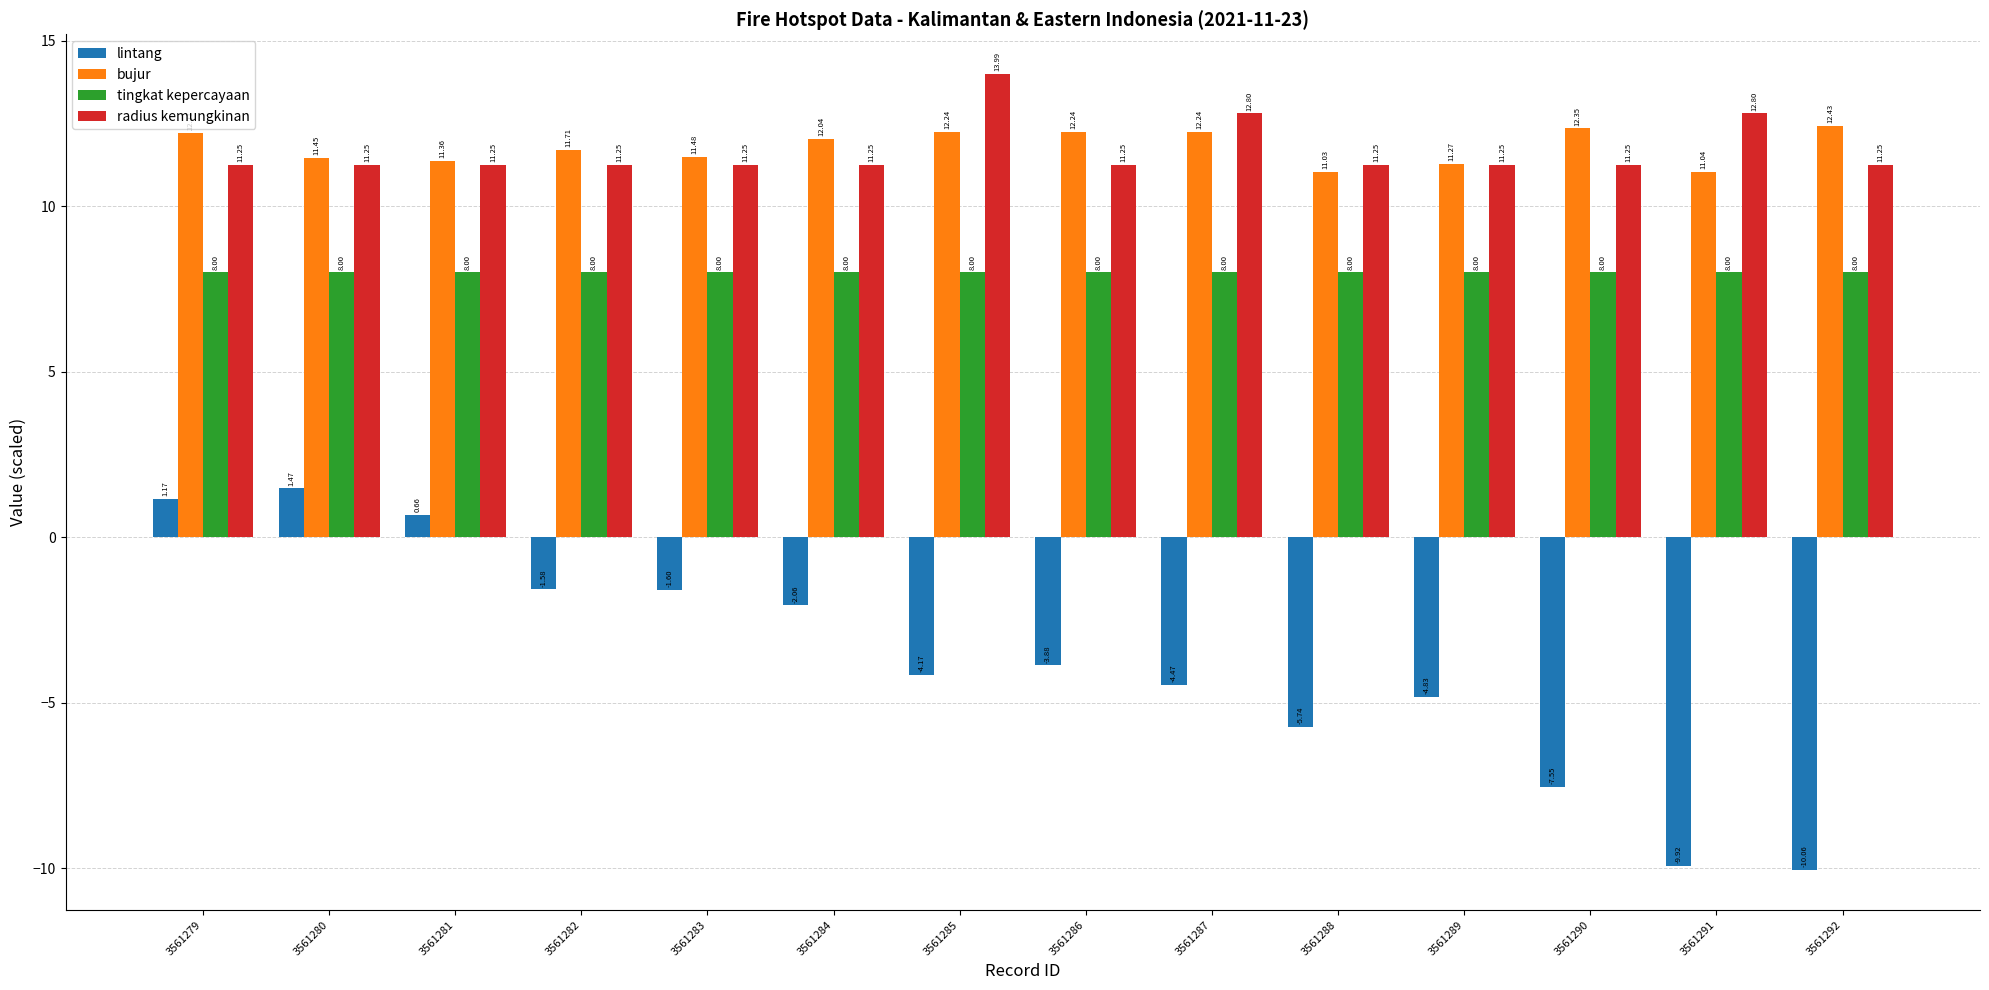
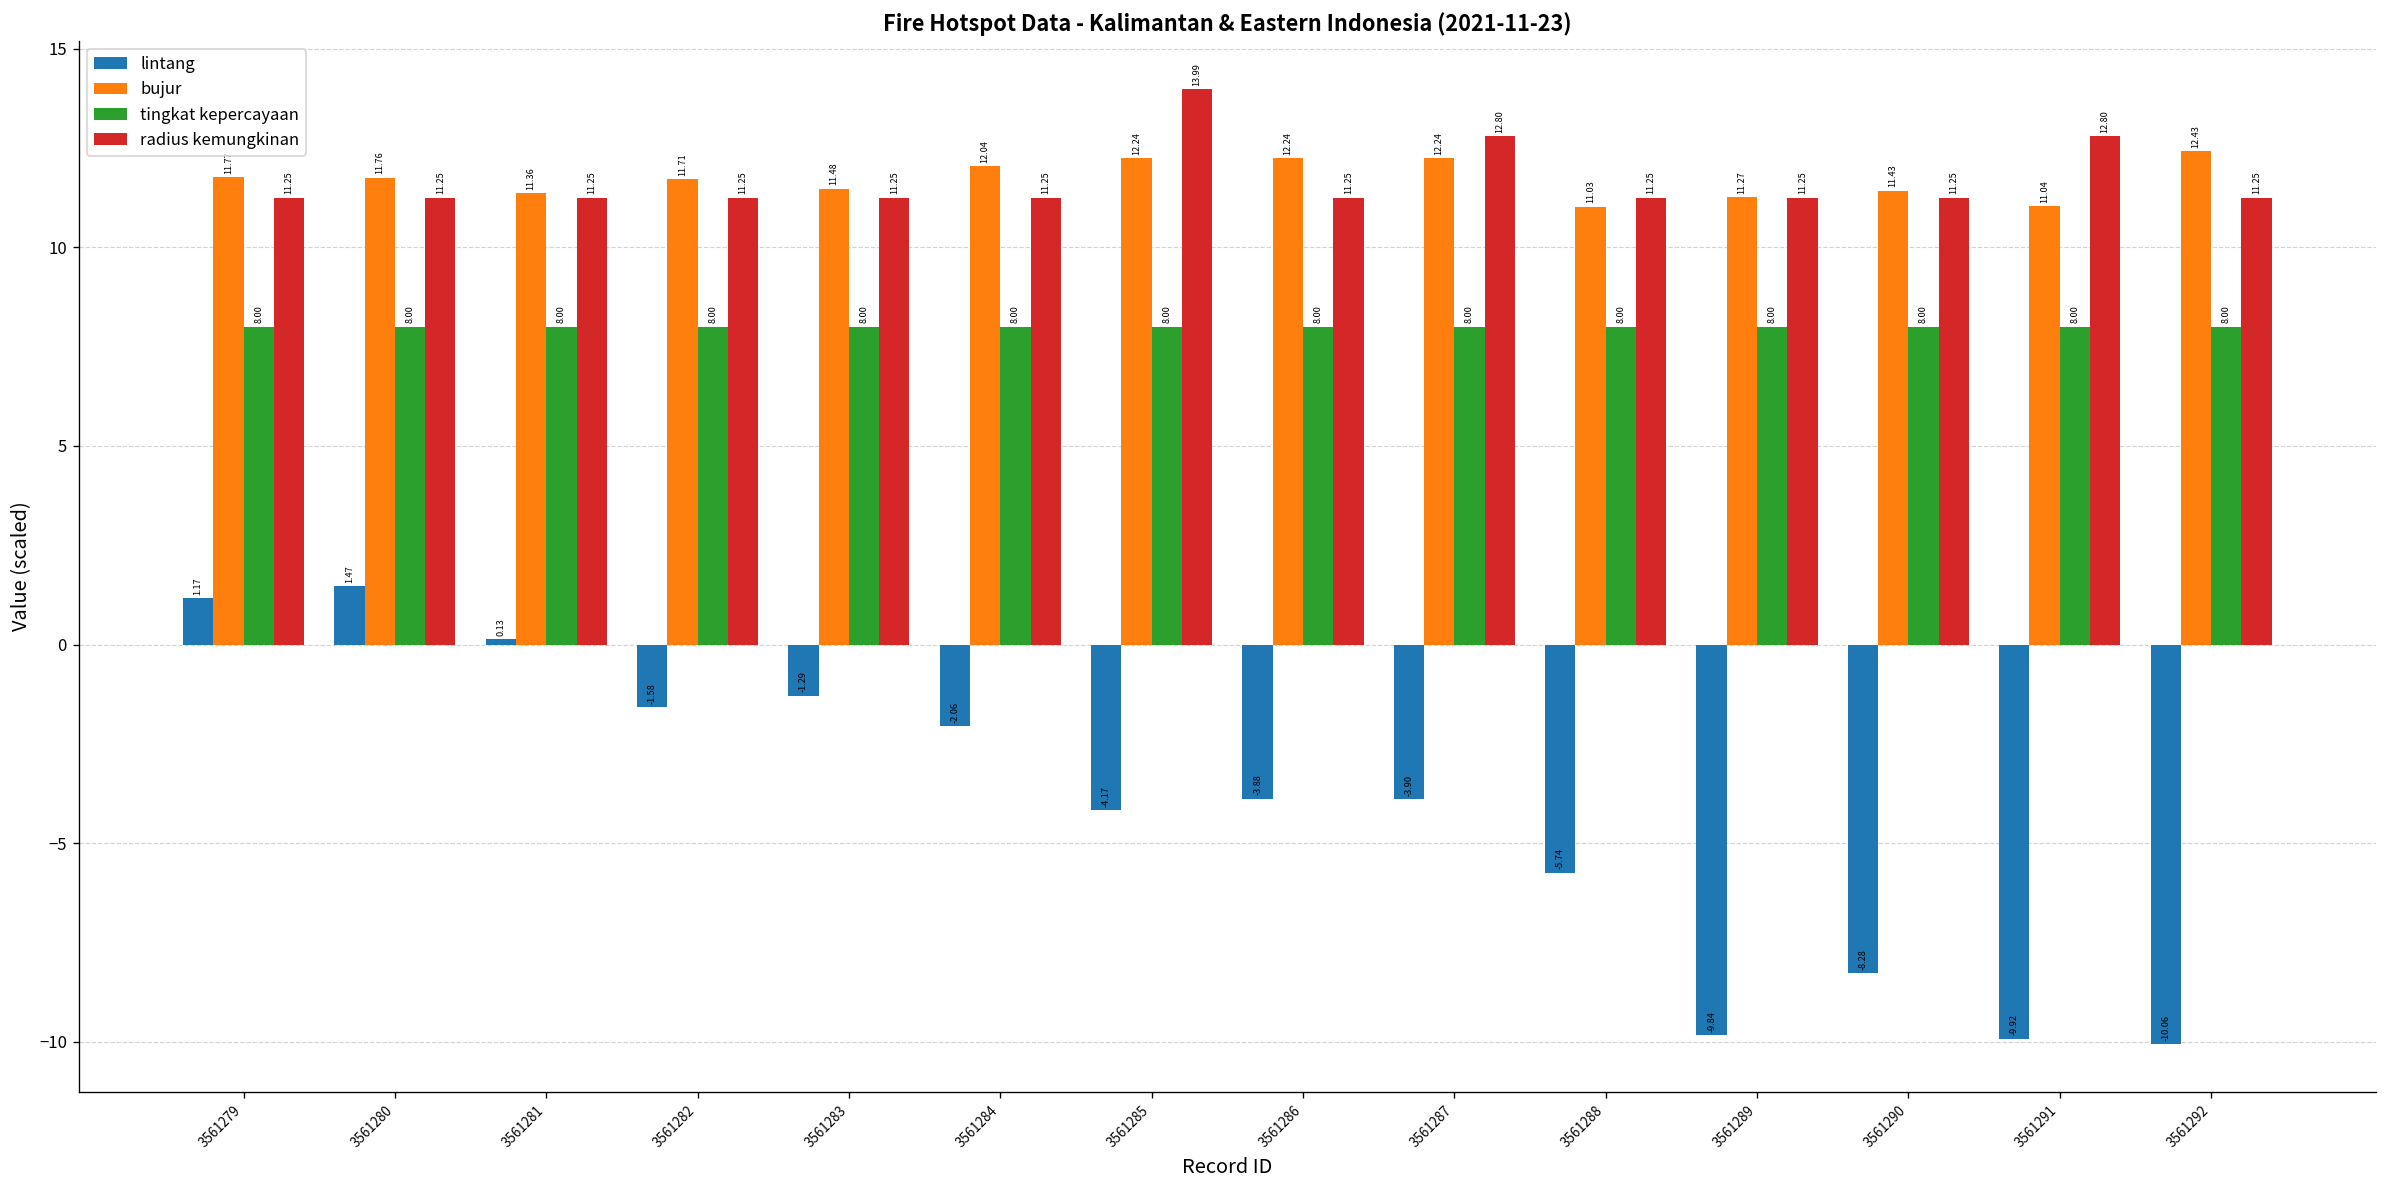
  {
    "lintang": {
      "3561279": 1.17,
      "3561280": 1.47,
-     "3561281": 0.66,
+     "3561281": 0.13,
      "3561282": -1.58,
-     "3561283": -1.60,
+     "3561283": -1.29,
      "3561284": -2.06,
      "3561285": -4.17,
      "3561286": -3.88,
-     "3561287": -4.47,
+     "3561287": -3.90,
      "3561288": -5.74,
-     "3561289": -4.83,
-     "3561290": -7.55,
+     "3561289": -9.84,
+     "3561290": -8.28,
      "3561291": -9.92,
      "3561292": -10.06
    },
    "bujur": {
-     "3561279": 12.2,
-     "3561280": 11.45,
+     "3561279": 11.8,
+     "3561280": 11.76,
      "3561281": 11.36,
      "3561282": 11.71,
      "3561283": 11.48,
      "3561284": 12.04,
      "3561285": 12.24,
      "3561286": 12.24,
      "3561287": 12.24,
      "3561288": 11.03,
      "3561289": 11.27,
-     "3561290": 12.35,
+     "3561290": 11.43,
      "3561291": 11.04,
      "3561292": 12.43
    },
    "tingkat kepercayaan": {
      "3561279": 8.00,
      "3561280": 8.00,
      "3561281": 8.00,
      "3561282": 8.00,
      "3561283": 8.00,
      "3561284": 8.00,
      "3561285": 8.00,
      "3561286": 8.00,
      "3561287": 8.00,
      "3561288": 8.00,
      "3561289": 8.00,
      "3561290": 8.00,
      "3561291": 8.00,
      "3561292": 8.00
    },
    "radius kemungkinan": {
      "3561279": 11.25,
      "3561280": 11.25,
      "3561281": 11.25,
      "3561282": 11.25,
      "3561283": 11.25,
      "3561284": 11.25,
      "3561285": 13.99,
      "3561286": 11.25,
      "3561287": 12.80,
      "3561288": 11.25,
      "3561289": 11.25,
      "3561290": 11.25,
      "3561291": 12.80,
      "3561292": 11.25
    }
  }
